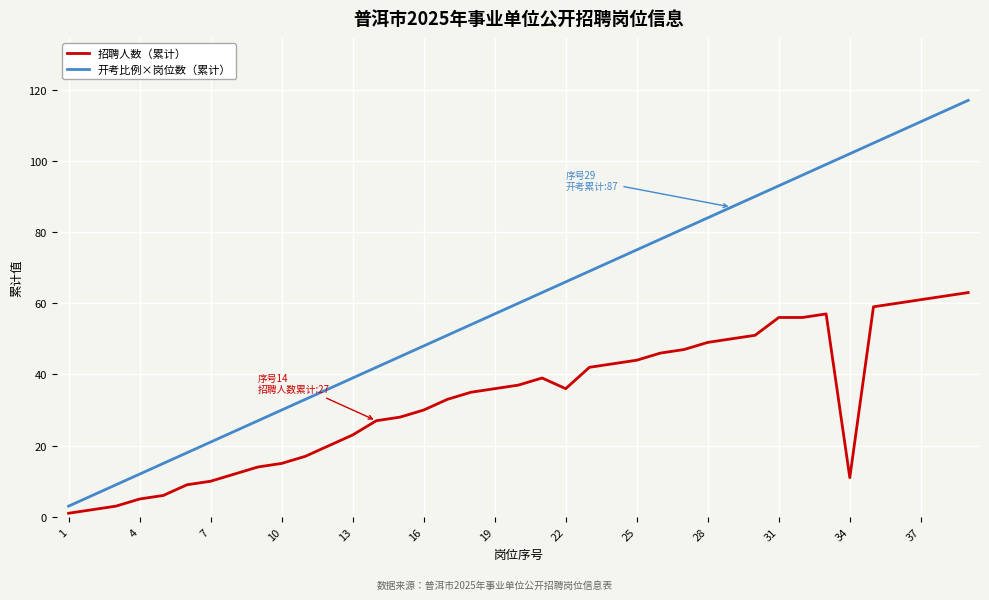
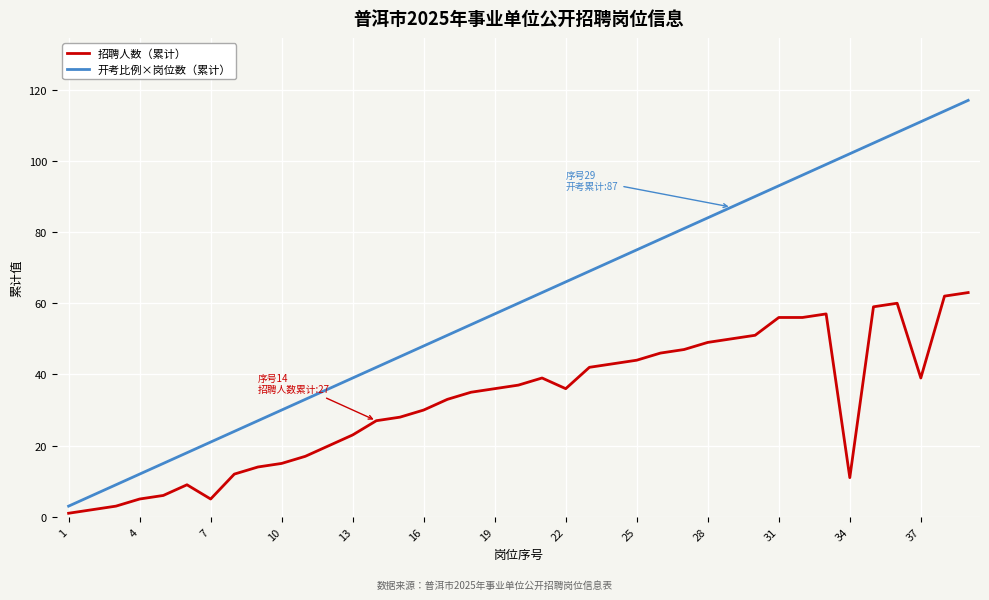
  {
    "招聘人数（累计）": {
      "1": 1,
      "4": 5,
-     "7": 10,
+     "7": 5,
      "10": 15,
      "13": 23,
      "16": 30,
      "19": 36,
      "22": 36,
      "25": 44,
      "28": 49,
      "31": 56,
      "34": 11,
-     "37": 61
+     "37": 39
    },
    "开考比例×岗位数（累计）": {
      "1": 3,
      "4": 12,
      "7": 21,
      "16": 48,
      "19": 57,
      "22": 66,
      "25": 75,
      "28": 84,
      "31": 93,
      "34": 102,
      "37": 111
    }
  }
